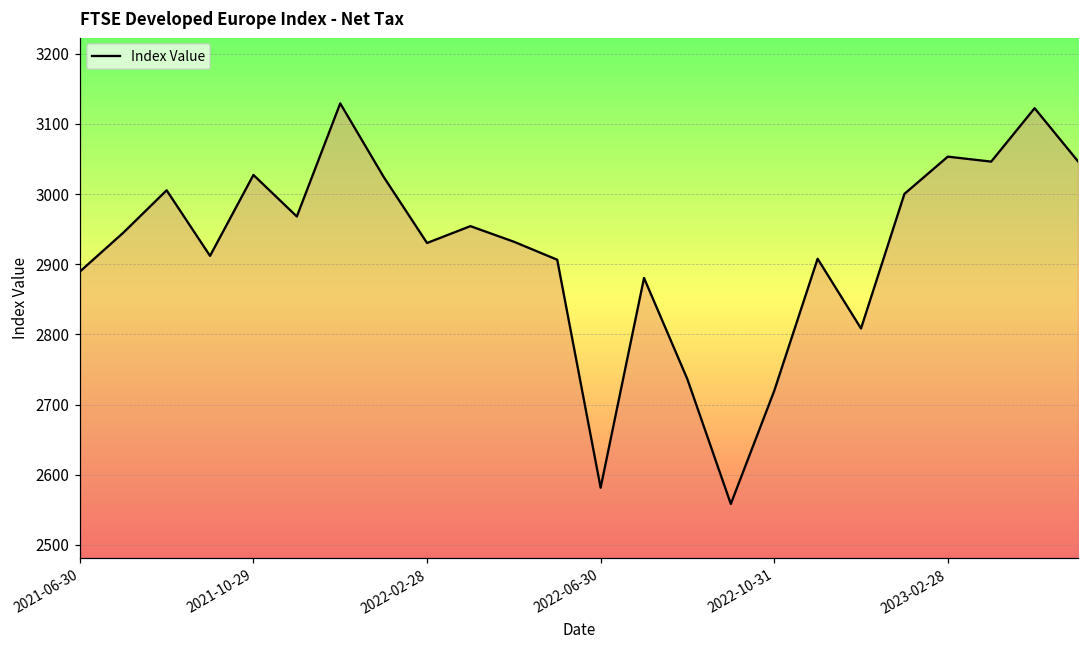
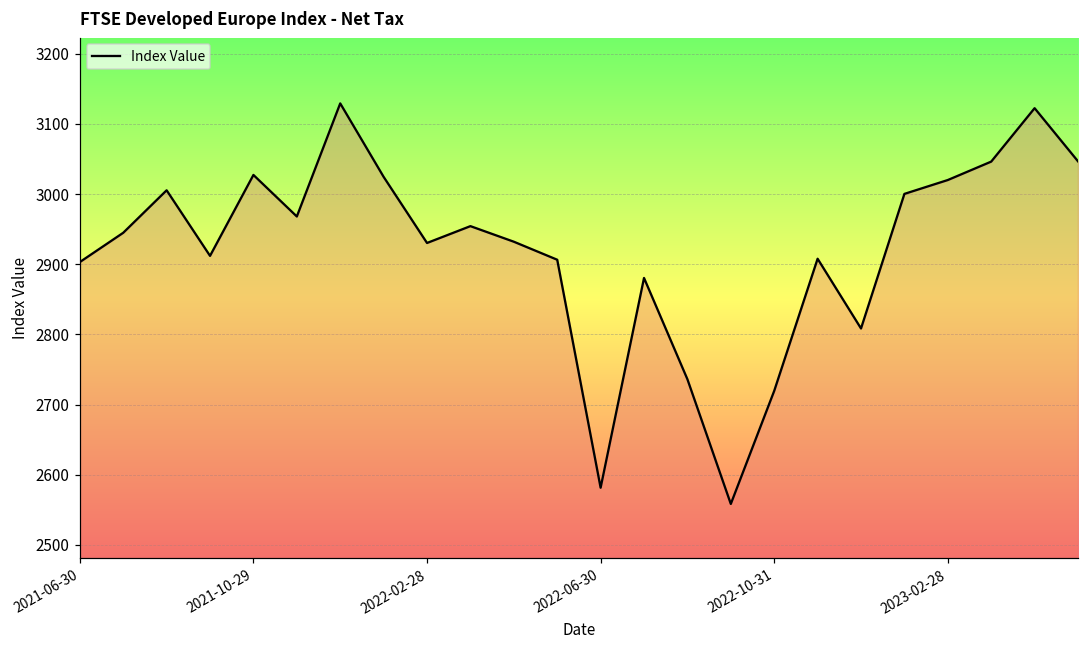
  {
-   "2021-06-30": 2890,
+   "2021-06-30": 2900,
    "2021-10-29": 3030,
    "2022-02-28": 2930,
    "2022-06-30": 2580,
    "2022-10-31": 2720,
-   "2023-02-28": 3050
+   "2023-02-28": 3020
  }
